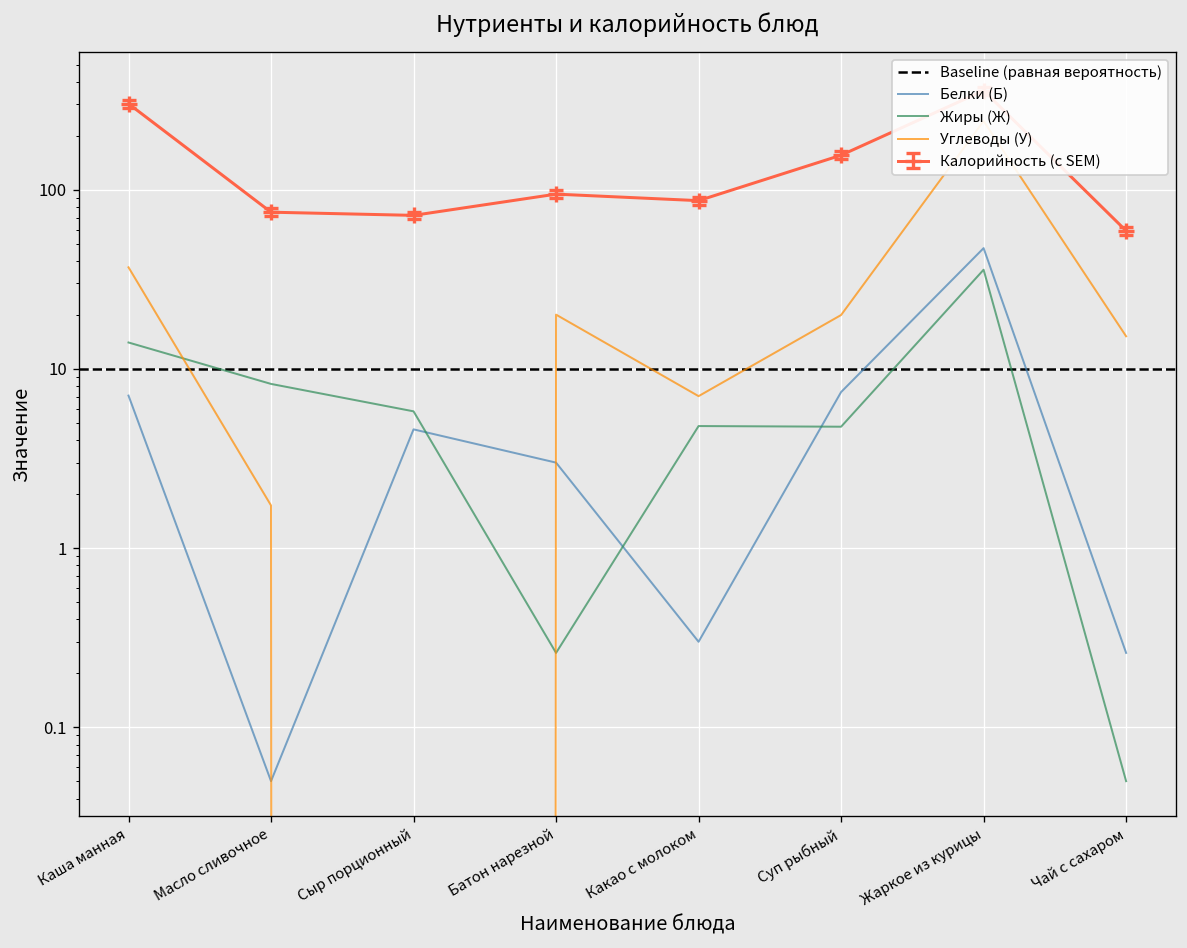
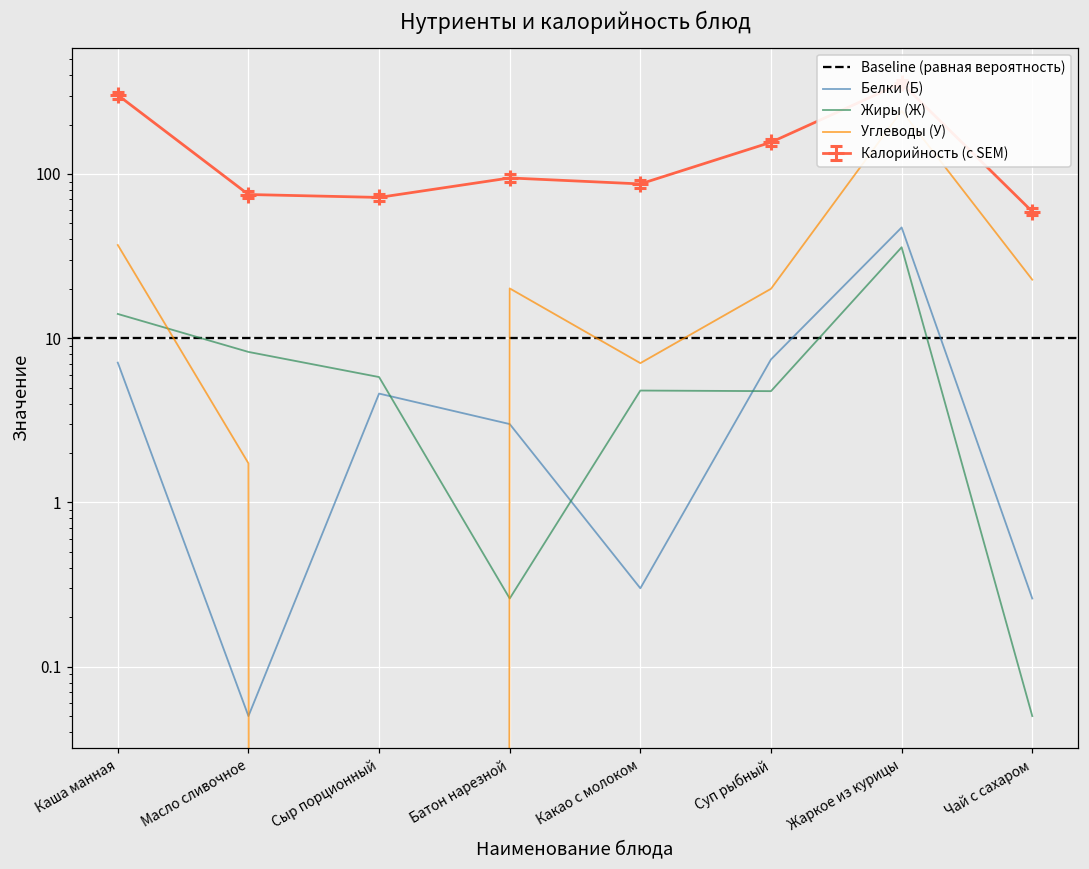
  {
    "Белки (Б)": {
      "Каша манная": 7,
      "Масло сливочное": 0.050,
      "Сыр порционный": 4.6,
      "Батон нарезной": 3,
      "Какао с молоком": 0.30,
      "Суп рыбный": 7,
      "Жаркое из курицы": 47,
      "Чай с сахаром": 0.26
    },
    "Жиры (Ж)": {
      "Каша манная": 14,
      "Масло сливочное": 8,
      "Сыр порционный": 6,
      "Батон нарезной": 0.26,
      "Какао с молоком": 4.8,
      "Суп рыбный": 4.8,
      "Жаркое из курицы": 36,
      "Чай с сахаром": 0.050
    },
    "Углеводы (У)": {
      "Каша манная": 37,
      "Масло сливочное": 1.7,
      "Батон нарезной": 20,
      "Какао с молоком": 7,
      "Суп рыбный": 20,
-     "Чай с сахаром": 15
+     "Чай с сахаром": 23
    }
  }
